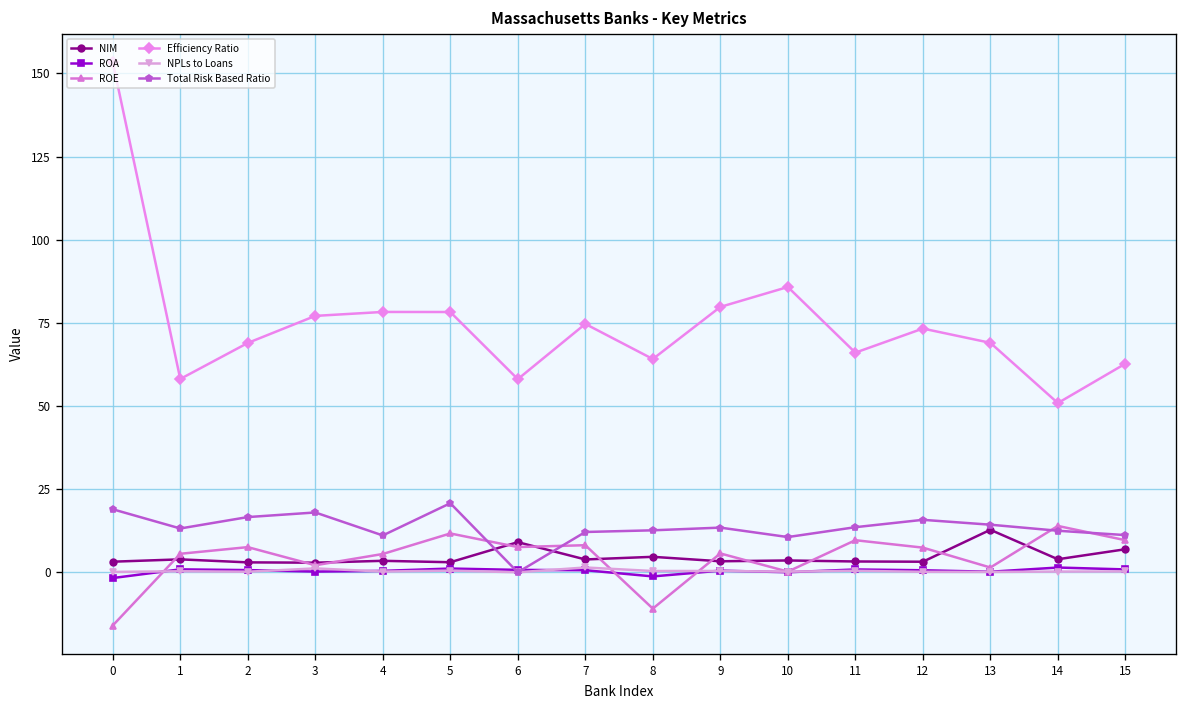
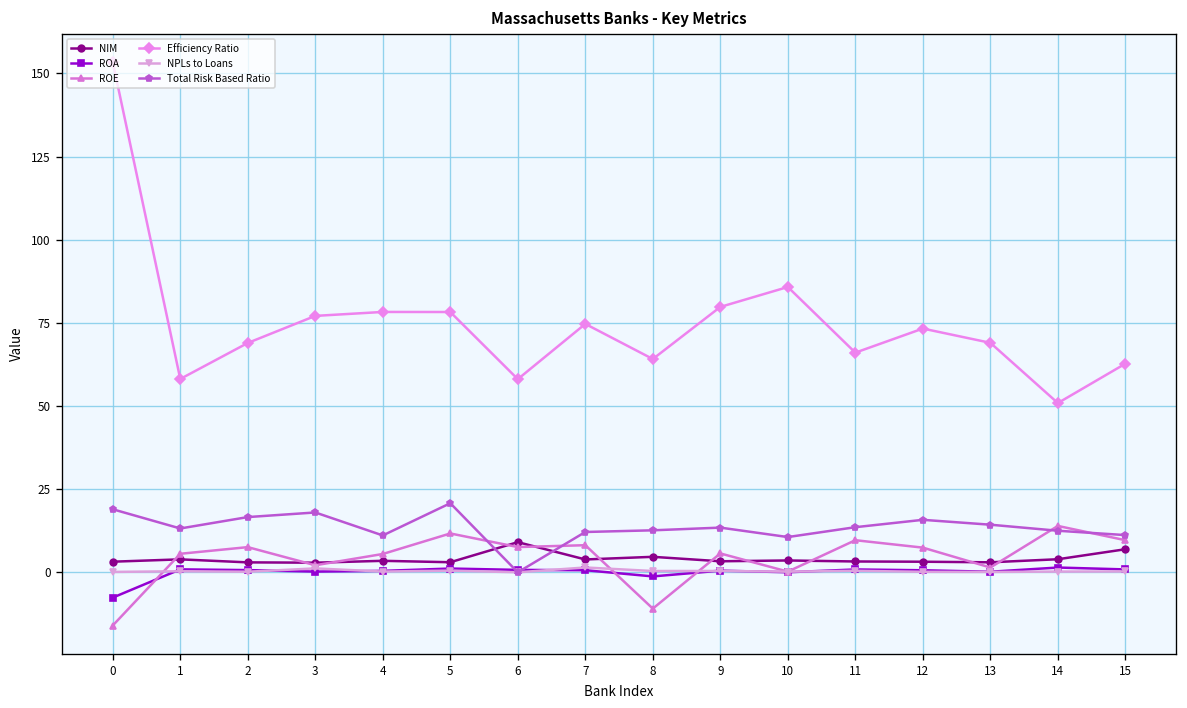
  {
    "NIM": {
      "0": 3,
      "1": 4,
      "2": 3,
      "4": 3,
      "5": 3,
      "6": 9,
      "7": 4,
      "8": 5,
      "9": 3,
      "10": 4,
      "11": 3,
      "12": 3,
-     "13": 13,
+     "13": 3,
      "14": 4,
      "15": 7
    },
    "ROA": {
-     "0": -2,
+     "0": -8,
      "3": 0,
      "8": -1,
      "14": 1
    }
  }
